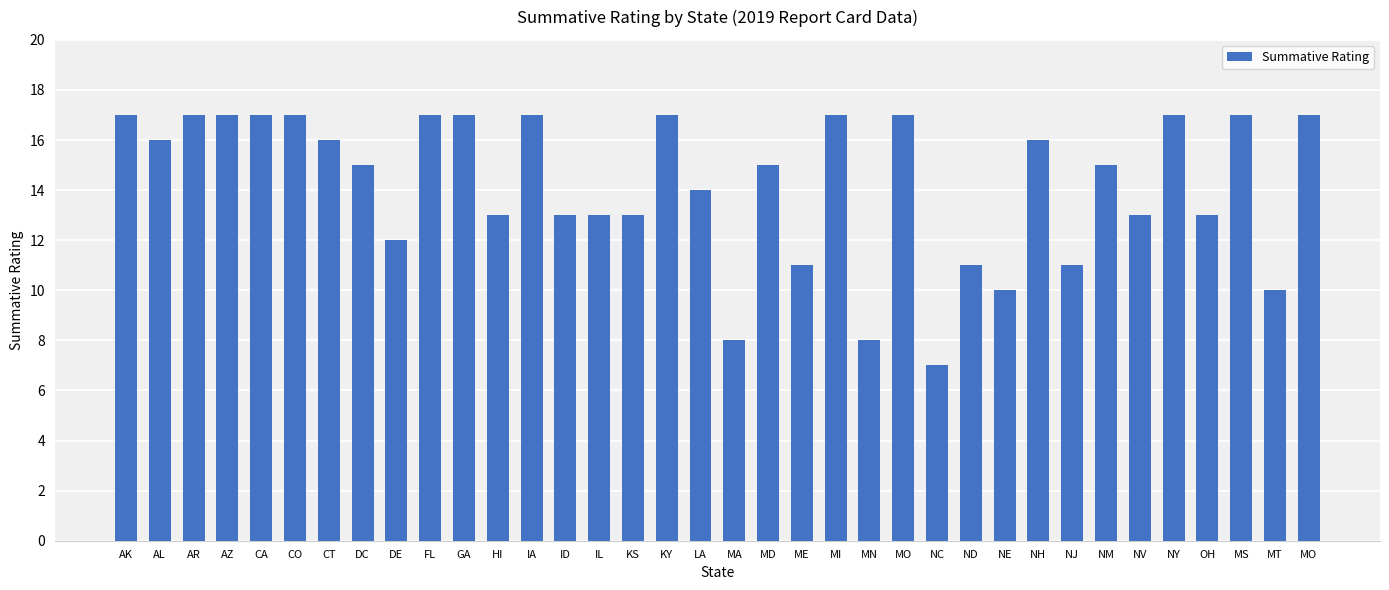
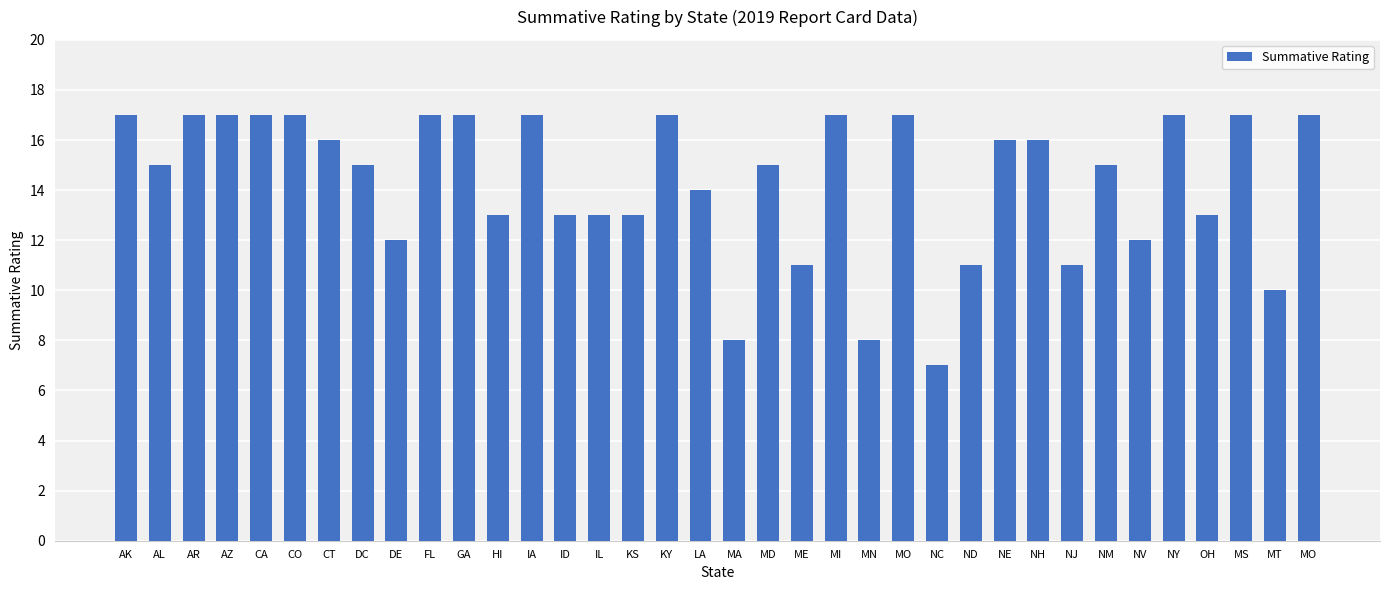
  {
    "AK": 17,
-   "AL": 16,
+   "AL": 15,
    "AR": 17,
    "AZ": 17,
    "CA": 17,
    "CO": 17,
    "CT": 16,
    "DC": 15,
    "DE": 12,
    "FL": 17,
    "GA": 17,
    "HI": 13,
    "IA": 17,
    "ID": 13,
    "IL": 13,
    "KS": 13,
    "KY": 17,
    "LA": 14,
    "MA": 8,
    "MD": 15,
    "ME": 11,
    "MI": 17,
    "MN": 8,
    "NC": 7,
    "ND": 11,
-   "NE": 10,
+   "NE": 16,
    "NH": 16,
    "NJ": 11,
    "NM": 15,
-   "NV": 13,
+   "NV": 12,
    "NY": 17,
    "OH": 13,
    "MS": 17,
    "MT": 10
  }
